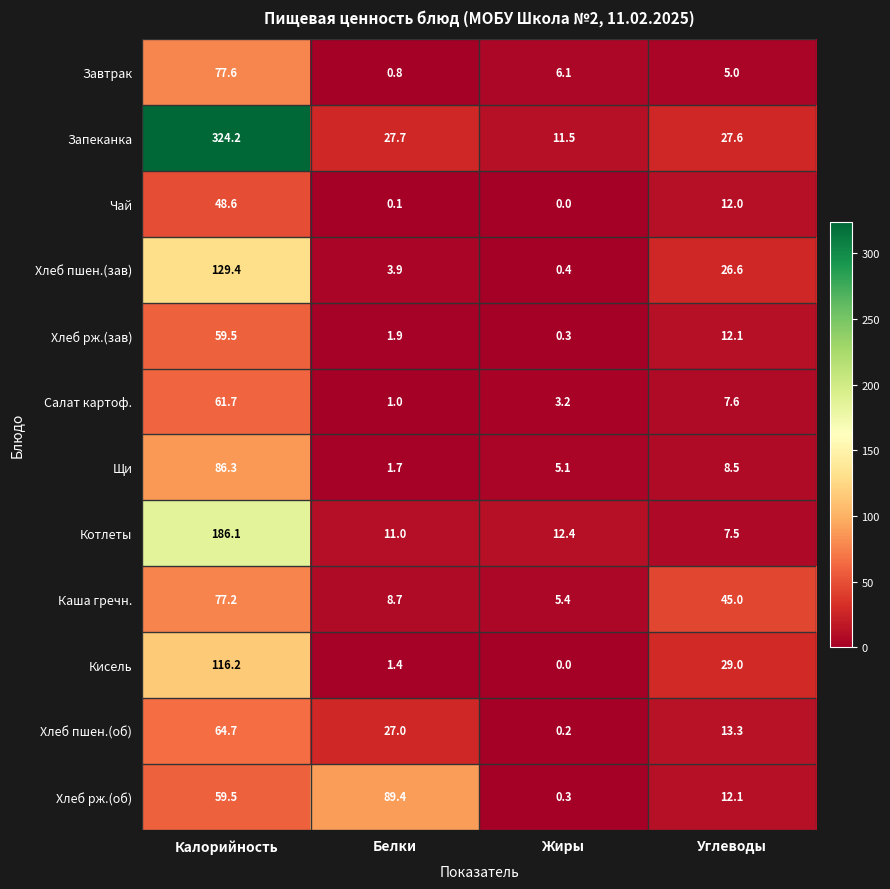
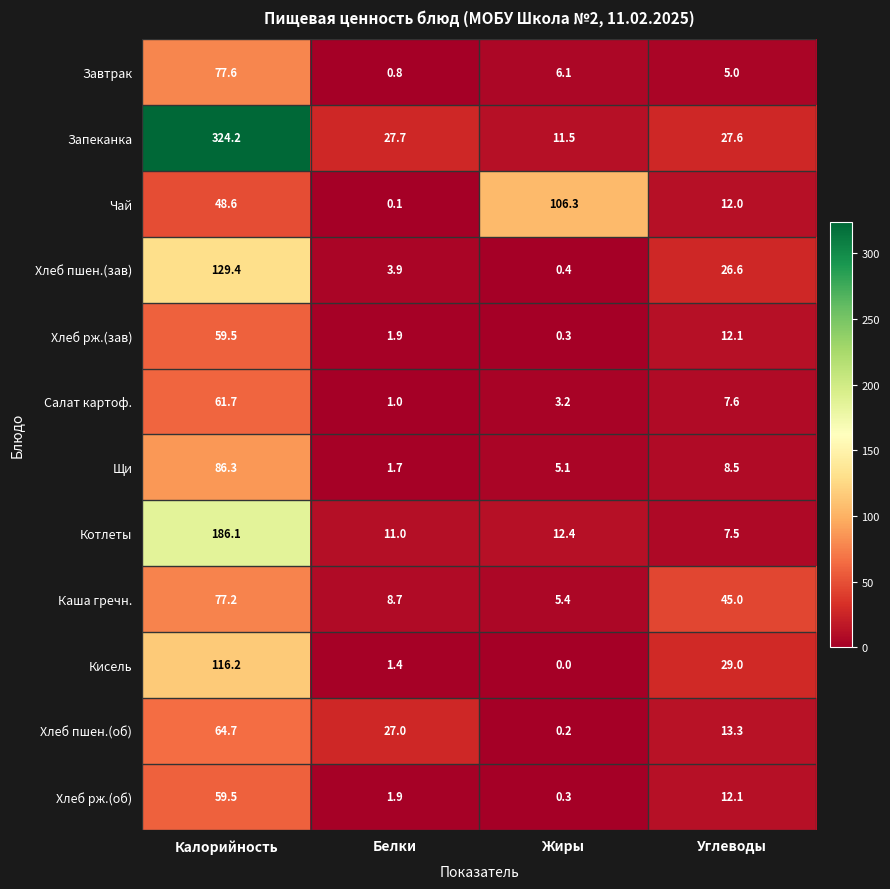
  {
    "Завтрак": {
      "Калорийность": 77.6,
      "Белки": 0.8,
      "Жиры": 6.1,
      "Углеводы": 5.0
    },
    "Запеканка": {
      "Калорийность": 324.2,
      "Белки": 27.7,
      "Жиры": 11.5,
      "Углеводы": 27.6
    },
    "Чай": {
      "Калорийность": 48.6,
      "Белки": 0.1,
-     "Жиры": 0.0,
+     "Жиры": 106.3,
      "Углеводы": 12.0
    },
    "Хлеб пшен.(зав)": {
      "Калорийность": 129.4,
      "Белки": 3.9,
      "Жиры": 0.4,
      "Углеводы": 26.6
    },
    "Хлеб рж.(зав)": {
      "Калорийность": 59.5,
      "Белки": 1.9,
      "Жиры": 0.3,
      "Углеводы": 12.1
    },
    "Салат картоф.": {
      "Калорийность": 61.7,
      "Белки": 1.0,
      "Жиры": 3.2,
      "Углеводы": 7.6
    },
    "Щи": {
      "Калорийность": 86.3,
      "Белки": 1.7,
      "Жиры": 5.1,
      "Углеводы": 8.5
    },
    "Котлеты": {
      "Калорийность": 186.1,
      "Белки": 11.0,
      "Жиры": 12.4,
      "Углеводы": 7.5
    },
    "Каша гречн.": {
      "Калорийность": 77.2,
      "Белки": 8.7,
      "Жиры": 5.4,
      "Углеводы": 45.0
    },
    "Кисель": {
      "Калорийность": 116.2,
      "Белки": 1.4,
      "Жиры": 0.0,
      "Углеводы": 29.0
    },
    "Хлеб пшен.(об)": {
      "Калорийность": 64.7,
      "Белки": 27.0,
      "Жиры": 0.2,
      "Углеводы": 13.3
    },
    "Хлеб рж.(об)": {
      "Калорийность": 59.5,
-     "Белки": 89.4,
+     "Белки": 1.9,
      "Жиры": 0.3,
      "Углеводы": 12.1
    }
  }
